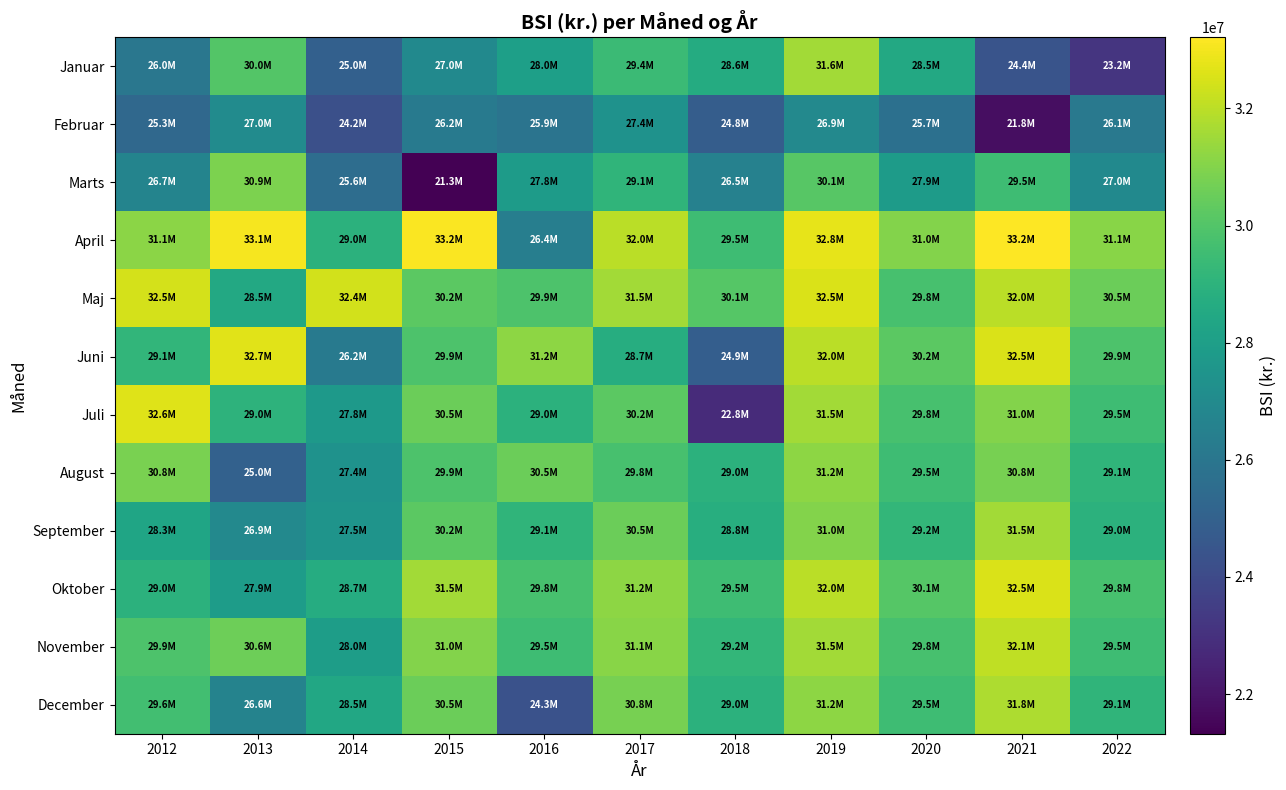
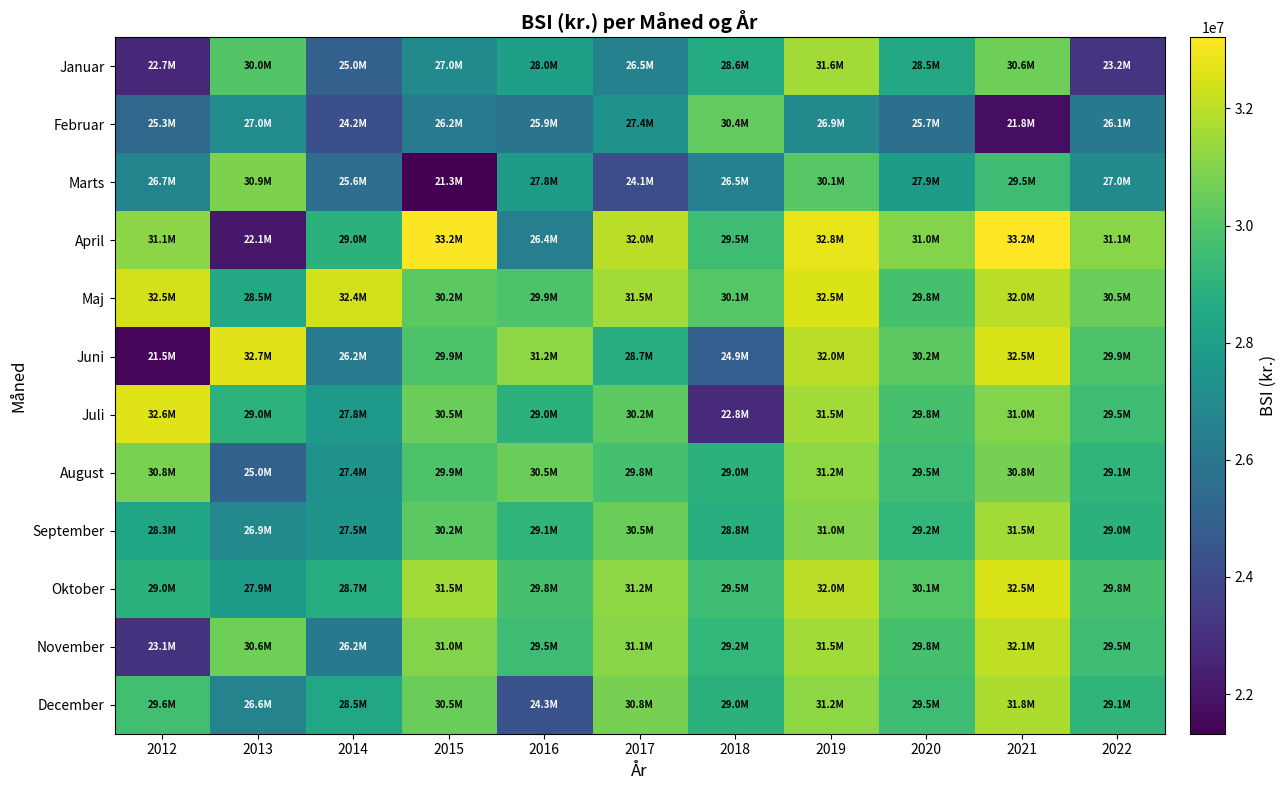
  {
    "Januar": {
-     "2012": "26.0M",
+     "2012": "22.7M",
      "2013": "30.0M",
      "2014": "25.0M",
      "2015": "27.0M",
      "2016": "28.0M",
-     "2017": "29.4M",
+     "2017": "26.5M",
      "2018": "28.6M",
      "2019": "31.6M",
      "2020": "28.5M",
-     "2021": "24.4M",
+     "2021": "30.6M",
      "2022": "23.2M"
    },
    "Februar": {
      "2012": "25.3M",
      "2013": "27.0M",
      "2014": "24.2M",
      "2015": "26.2M",
      "2016": "25.9M",
      "2017": "27.4M",
-     "2018": "24.8M",
+     "2018": "30.4M",
      "2019": "26.9M",
      "2020": "25.7M",
      "2021": "21.8M",
      "2022": "26.1M"
    },
    "Marts": {
      "2012": "26.7M",
      "2013": "30.9M",
      "2014": "25.6M",
      "2015": "21.3M",
      "2016": "27.8M",
-     "2017": "29.1M",
+     "2017": "24.1M",
      "2018": "26.5M",
      "2019": "30.1M",
      "2020": "27.9M",
      "2021": "29.5M",
      "2022": "27.0M"
    },
    "April": {
      "2012": "31.1M",
-     "2013": "33.1M",
+     "2013": "22.1M",
      "2014": "29.0M",
      "2015": "33.2M",
      "2016": "26.4M",
      "2017": "32.0M",
      "2018": "29.5M",
      "2019": "32.8M",
      "2020": "31.0M",
      "2021": "33.2M",
      "2022": "31.1M"
    },
    "Maj": {
      "2012": "32.5M",
      "2013": "28.5M",
      "2014": "32.4M",
      "2015": "30.2M",
      "2016": "29.9M",
      "2017": "31.5M",
      "2018": "30.1M",
      "2019": "32.5M",
      "2020": "29.8M",
      "2021": "32.0M",
      "2022": "30.5M"
    },
    "Juni": {
-     "2012": "29.1M",
+     "2012": "21.5M",
      "2013": "32.7M",
      "2014": "26.2M",
      "2015": "29.9M",
      "2016": "31.2M",
      "2017": "28.7M",
      "2018": "24.9M",
      "2019": "32.0M",
      "2020": "30.2M",
      "2021": "32.5M",
      "2022": "29.9M"
    },
    "Juli": {
      "2012": "32.6M",
      "2013": "29.0M",
      "2014": "27.8M",
      "2015": "30.5M",
      "2016": "29.0M",
      "2017": "30.2M",
      "2018": "22.8M",
      "2019": "31.5M",
      "2020": "29.8M",
      "2021": "31.0M",
      "2022": "29.5M"
    },
    "August": {
      "2012": "30.8M",
      "2013": "25.0M",
      "2014": "27.4M",
      "2015": "29.9M",
      "2016": "30.5M",
      "2017": "29.8M",
      "2018": "29.0M",
      "2019": "31.2M",
      "2020": "29.5M",
      "2021": "30.8M",
      "2022": "29.1M"
    },
    "September": {
      "2012": "28.3M",
      "2013": "26.9M",
      "2014": "27.5M",
      "2015": "30.2M",
      "2016": "29.1M",
      "2017": "30.5M",
      "2018": "28.8M",
      "2019": "31.0M",
      "2020": "29.2M",
      "2021": "31.5M",
      "2022": "29.0M"
    },
    "Oktober": {
      "2012": "29.0M",
      "2013": "27.9M",
      "2014": "28.7M",
      "2015": "31.5M",
      "2016": "29.8M",
      "2017": "31.2M",
      "2018": "29.5M",
      "2019": "32.0M",
      "2020": "30.1M",
      "2021": "32.5M",
      "2022": "29.8M"
    },
    "November": {
-     "2012": "29.9M",
+     "2012": "23.1M",
      "2013": "30.6M",
-     "2014": "28.0M",
+     "2014": "26.2M",
      "2015": "31.0M",
      "2016": "29.5M",
      "2017": "31.1M",
      "2018": "29.2M",
      "2019": "31.5M",
      "2020": "29.8M",
      "2021": "32.1M",
      "2022": "29.5M"
    },
    "December": {
      "2012": "29.6M",
      "2013": "26.6M",
      "2014": "28.5M",
      "2015": "30.5M",
      "2016": "24.3M",
      "2017": "30.8M",
      "2018": "29.0M",
      "2019": "31.2M",
      "2020": "29.5M",
      "2021": "31.8M",
      "2022": "29.1M"
    }
  }
